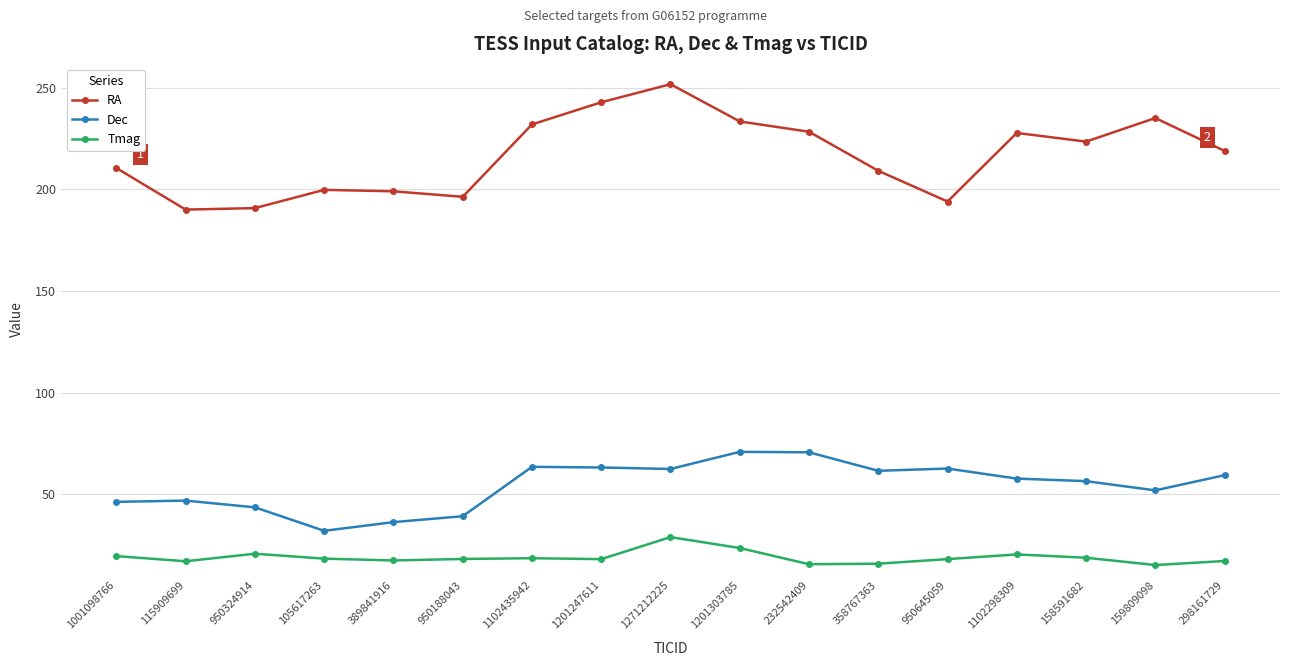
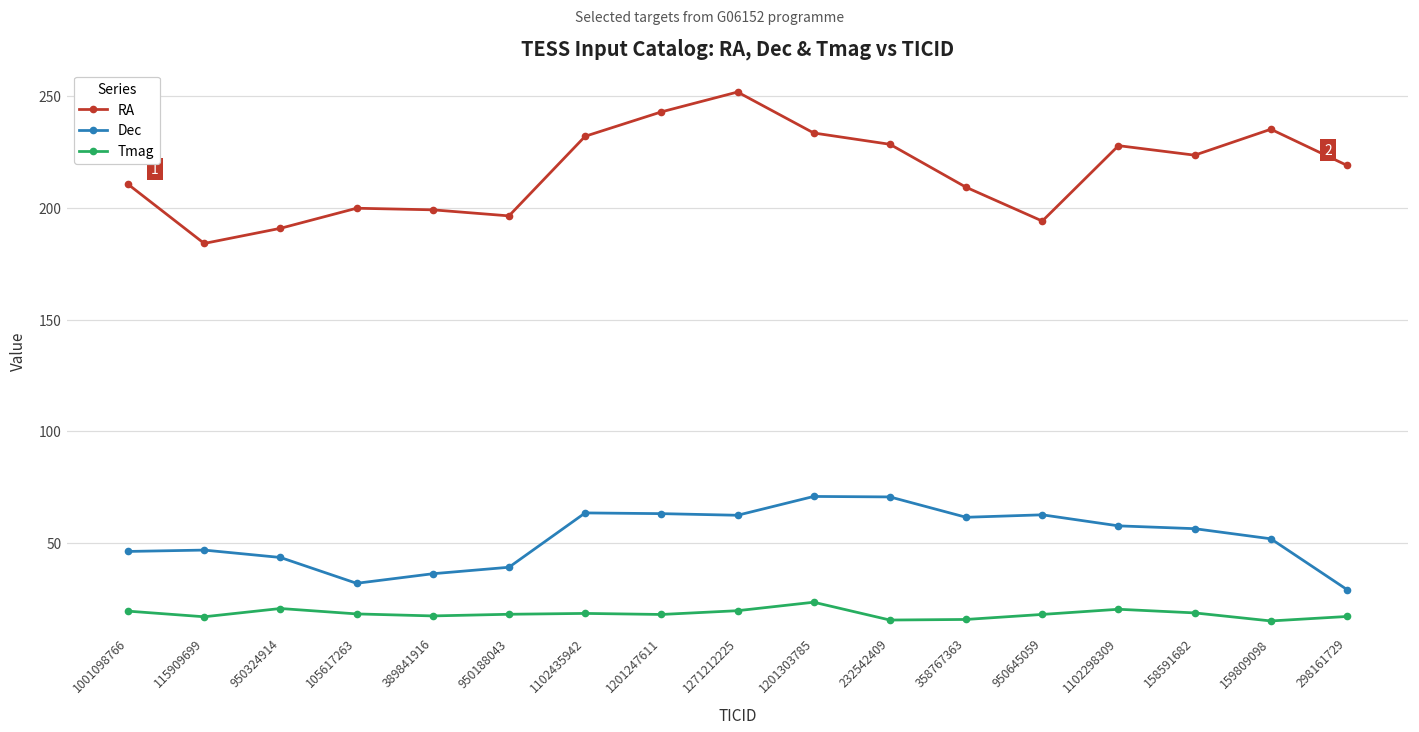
  {
    "RA": {
-     "115909699": 190,
+     "115909699": 184,
      "950324914": 191,
      "105617263": 200,
      "389841916": 199,
      "950188043": 196,
      "1102435942": 232,
      "1201247611": 243,
      "1271212225": 252,
      "1201303785": 233,
      "232542409": 228,
      "358767363": 209,
      "950645059": 194,
      "1102298309": 228,
      "158591682": 224,
      "159809098": 235
    },
    "Dec": {
      "1001098766": 46,
      "115909699": 47,
      "950324914": 44,
      "105617263": 32,
      "389841916": 36,
      "950188043": 39,
      "1102435942": 63,
      "1201247611": 63,
      "1271212225": 62,
      "1201303785": 71,
      "232542409": 71,
      "358767363": 62,
      "950645059": 63,
      "1102298309": 58,
      "158591682": 56,
      "159809098": 52,
-     "298161729": 59
+     "298161729": 29
    },
    "Tmag": {
      "1001098766": 20,
      "115909699": 17,
      "950324914": 21,
      "105617263": 18,
      "389841916": 17,
      "950188043": 18,
      "1102435942": 19,
      "1201247611": 18,
-     "1271212225": 29,
+     "1271212225": 20,
      "1201303785": 24,
      "232542409": 16,
      "358767363": 16,
      "950645059": 18,
      "1102298309": 20,
      "158591682": 19,
      "159809098": 15,
      "298161729": 17
    }
  }
